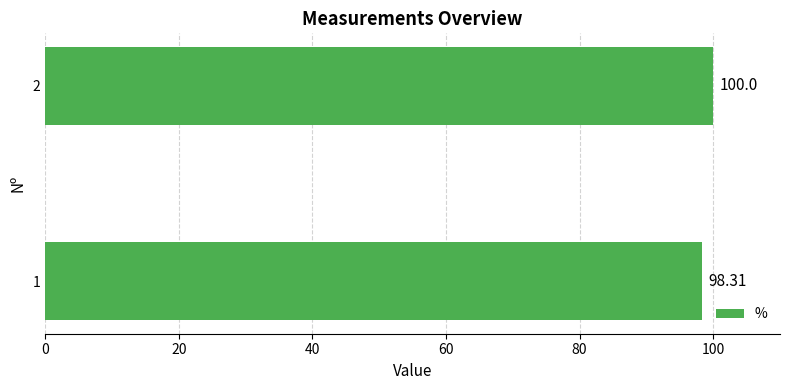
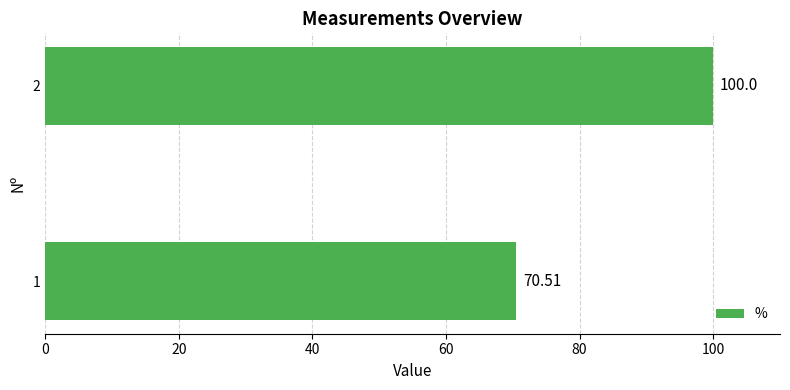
  {
    "2": 100.0,
-   "1": 98.31
+   "1": 70.51
  }
